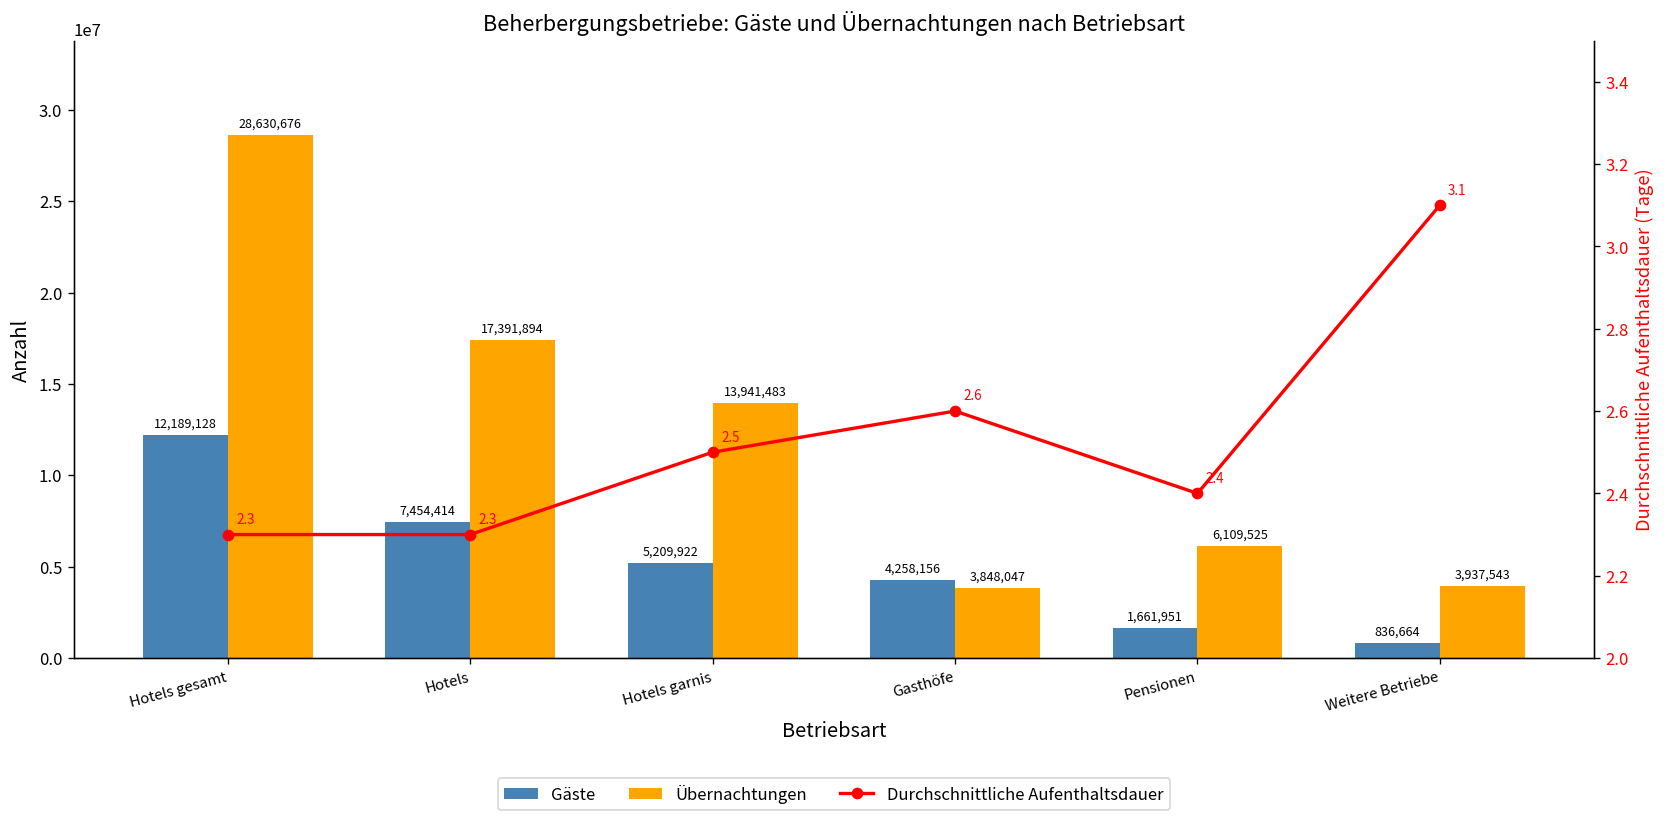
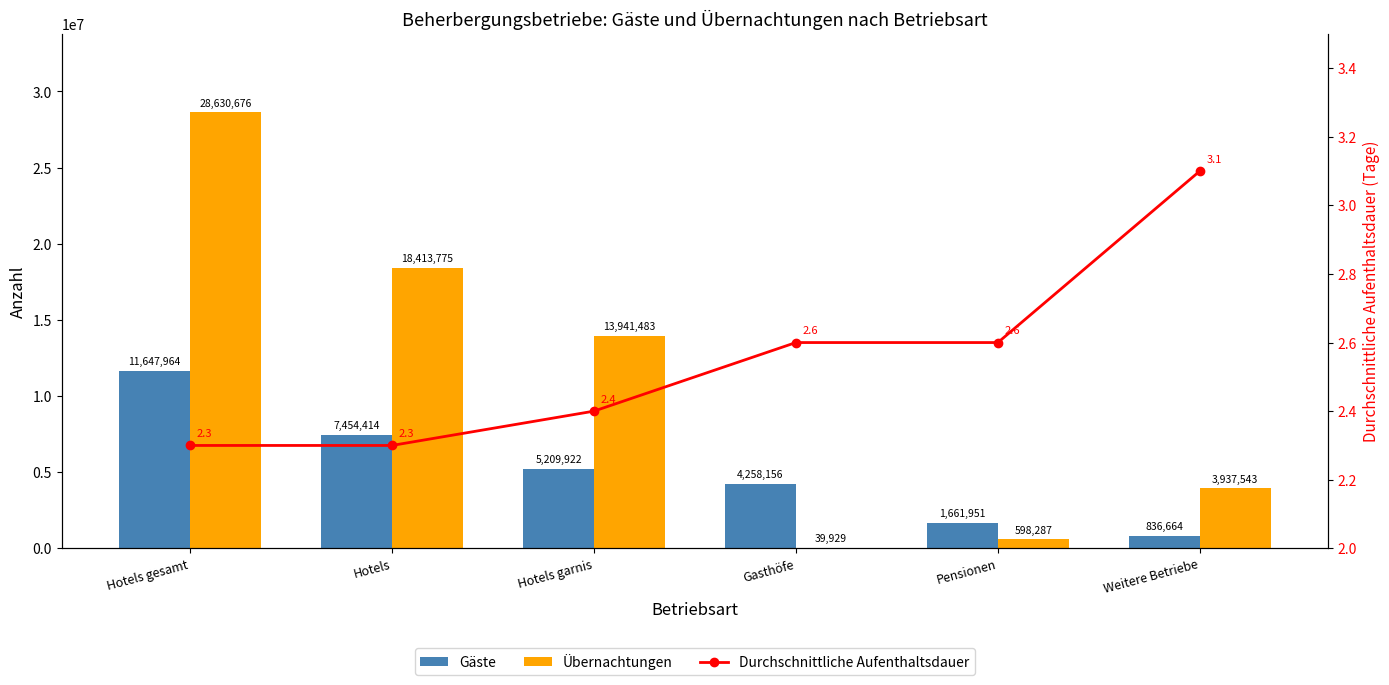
  {
    "Gäste": {
-     "Hotels gesamt": "12,189,128",
+     "Hotels gesamt": "11,647,964",
      "Hotels": "7,454,414",
      "Hotels garnis": "5,209,922",
      "Gasthöfe": "4,258,156",
      "Pensionen": "1,661,951",
      "Weitere Betriebe": "836,664"
    },
    "Übernachtungen": {
      "Hotels gesamt": "28,630,676",
-     "Hotels": "17,391,894",
+     "Hotels": "18,413,775",
      "Hotels garnis": "13,941,483",
-     "Gasthöfe": "3,848,047",
-     "Pensionen": "6,109,525",
+     "Gasthöfe": "39,929",
+     "Pensionen": "598,287",
      "Weitere Betriebe": "3,937,543"
    },
    "Durchschnittliche Aufenthaltsdauer": {
      "Hotels gesamt": "2.3",
      "Hotels": "2.3",
-     "Hotels garnis": "2.5",
+     "Hotels garnis": "2.4",
      "Gasthöfe": "2.6",
-     "Pensionen": "2.4",
+     "Pensionen": "2.6",
      "Weitere Betriebe": "3.1"
    }
  }
